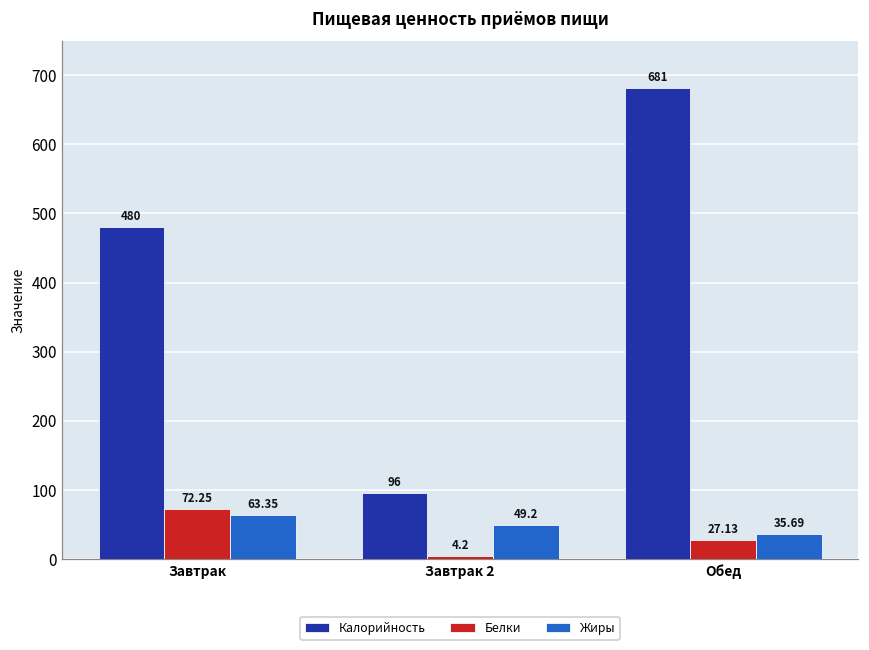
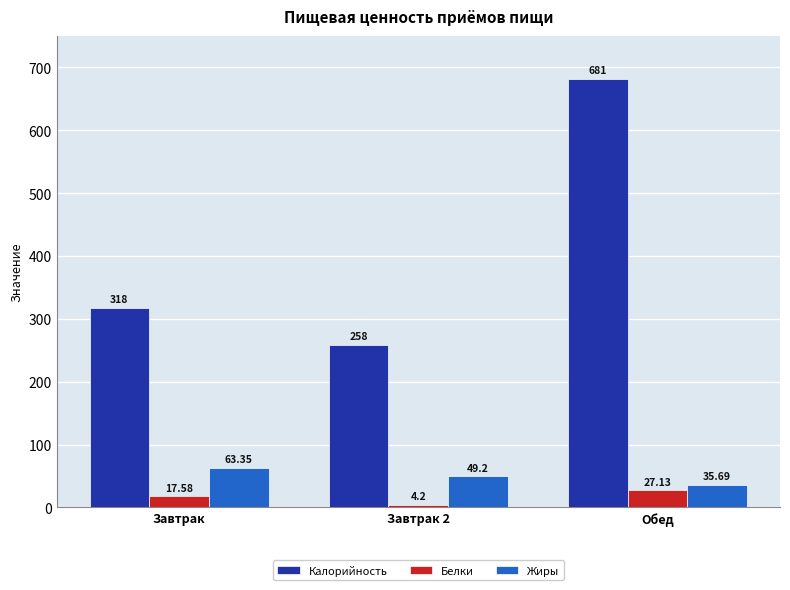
  {
    "Калорийность": {
-     "Завтрак": 480,
-     "Завтрак 2": 96,
+     "Завтрак": 318,
+     "Завтрак 2": 258,
      "Обед": 681
    },
    "Белки": {
-     "Завтрак": 72.25,
+     "Завтрак": 17.58,
      "Завтрак 2": 4.2,
      "Обед": 27.13
    },
    "Жиры": {
      "Завтрак": 63.35,
      "Завтрак 2": 49.2,
      "Обед": 35.69
    }
  }
